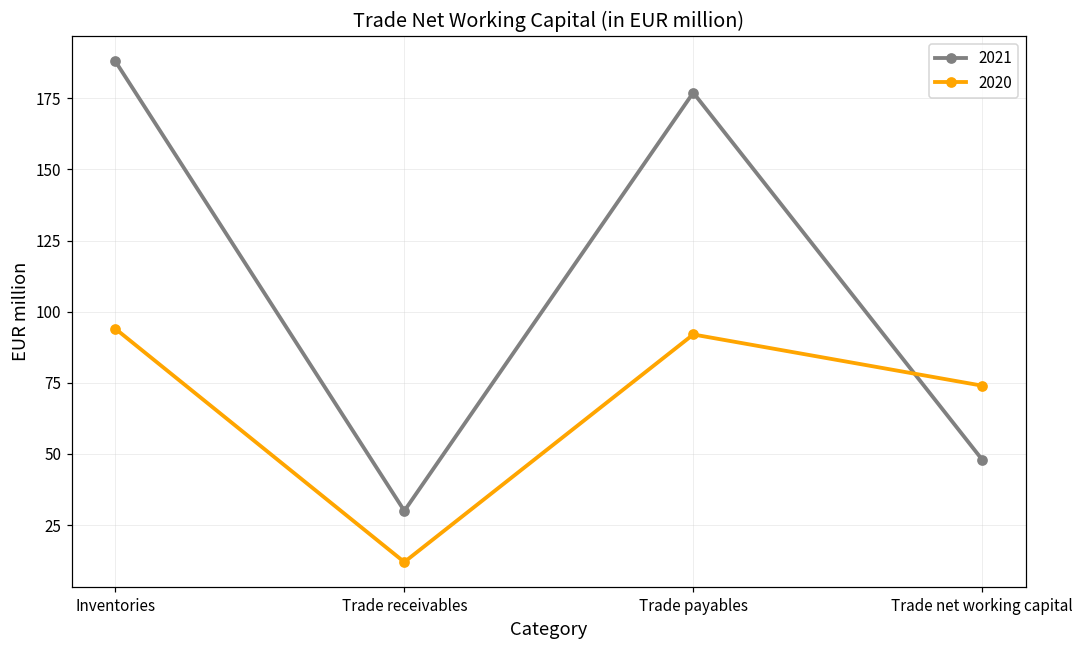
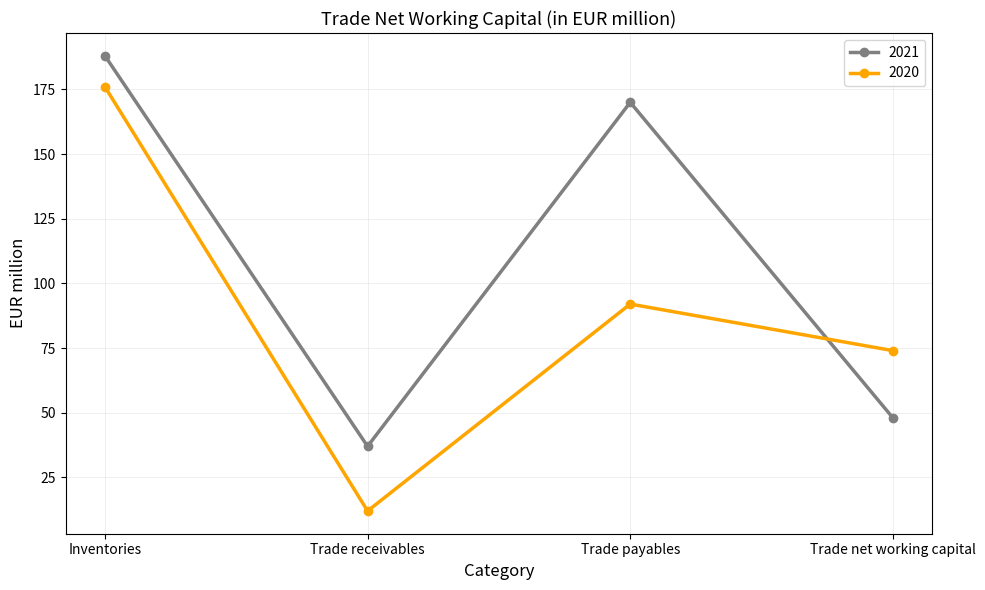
  {
    "2021": {
      "Inventories": 188,
-     "Trade receivables": 30,
-     "Trade payables": 177,
+     "Trade receivables": 37,
+     "Trade payables": 170,
      "Trade net working capital": 48
    },
    "2020": {
-     "Inventories": 94,
+     "Inventories": 176,
      "Trade receivables": 12,
      "Trade payables": 92,
      "Trade net working capital": 74
    }
  }
